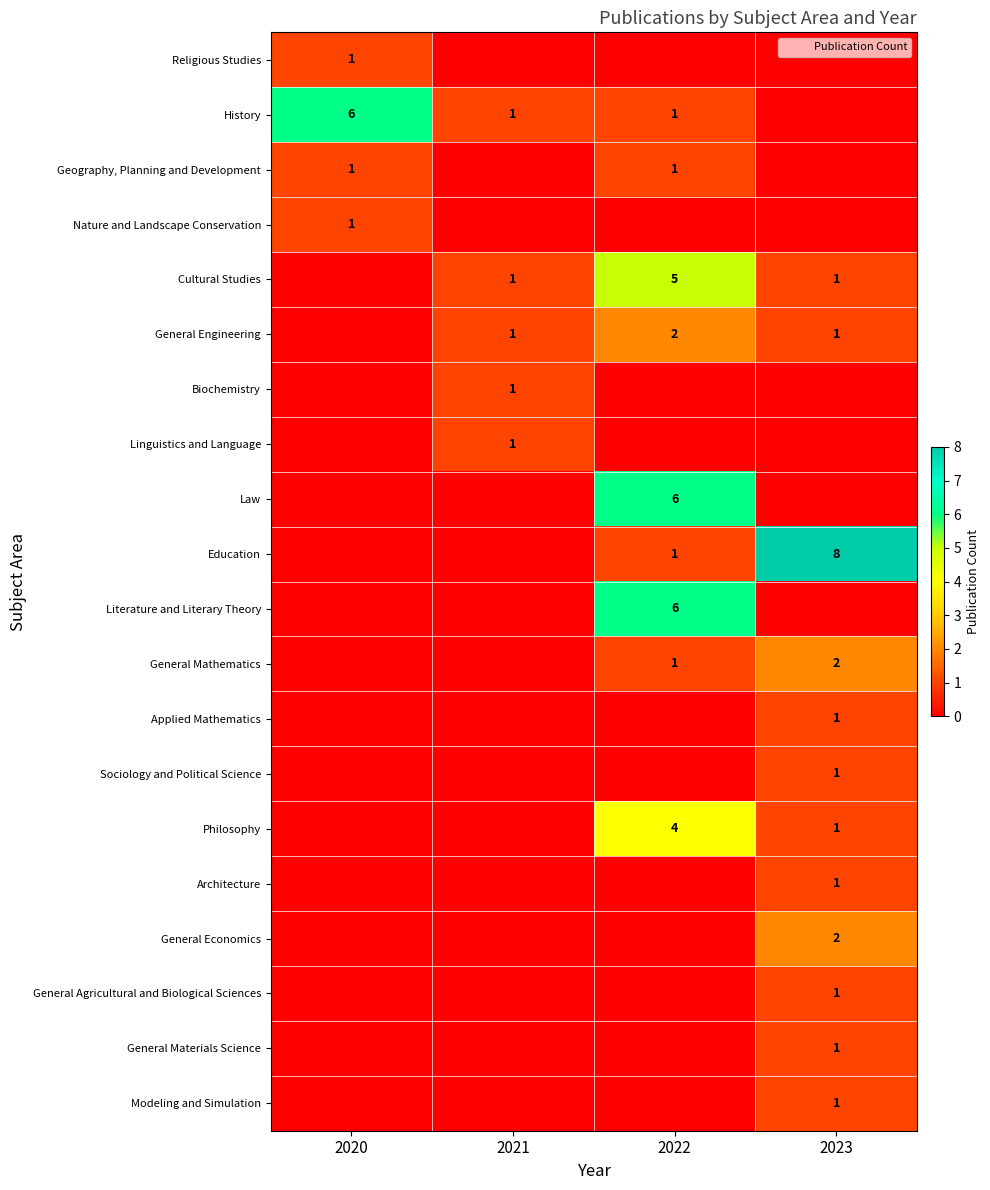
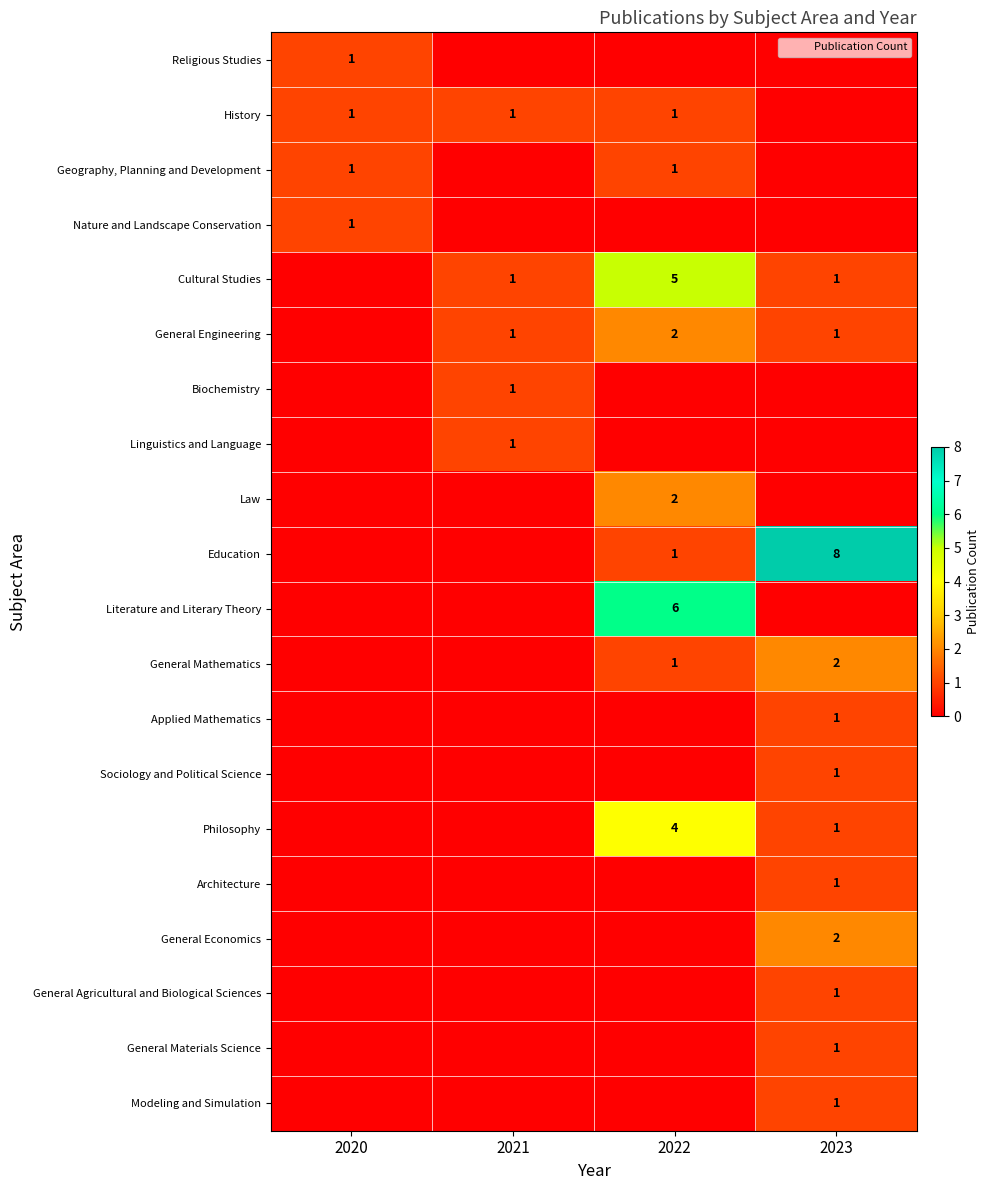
  {
    "Religious Studies": {
      "2020": 1
    },
    "History": {
-     "2020": 6,
+     "2020": 1,
      "2021": 1,
      "2022": 1
    },
    "Geography, Planning and Development": {
      "2020": 1,
      "2022": 1
    },
    "Nature and Landscape Conservation": {
      "2020": 1
    },
    "Cultural Studies": {
      "2021": 1,
      "2022": 5,
      "2023": 1
    },
    "General Engineering": {
      "2021": 1,
      "2022": 2,
      "2023": 1
    },
    "Biochemistry": {
      "2021": 1
    },
    "Linguistics and Language": {
      "2021": 1
    },
    "Law": {
-     "2022": 6
+     "2022": 2
    },
    "Education": {
      "2022": 1,
      "2023": 8
    },
    "Literature and Literary Theory": {
      "2022": 6
    },
    "General Mathematics": {
      "2022": 1,
      "2023": 2
    },
    "Applied Mathematics": {
      "2023": 1
    },
    "Sociology and Political Science": {
      "2023": 1
    },
    "Philosophy": {
      "2022": 4,
      "2023": 1
    },
    "Architecture": {
      "2023": 1
    },
    "General Economics": {
      "2023": 2
    },
    "General Agricultural and Biological Sciences": {
      "2023": 1
    },
    "General Materials Science": {
      "2023": 1
    },
    "Modeling and Simulation": {
      "2023": 1
    }
  }
